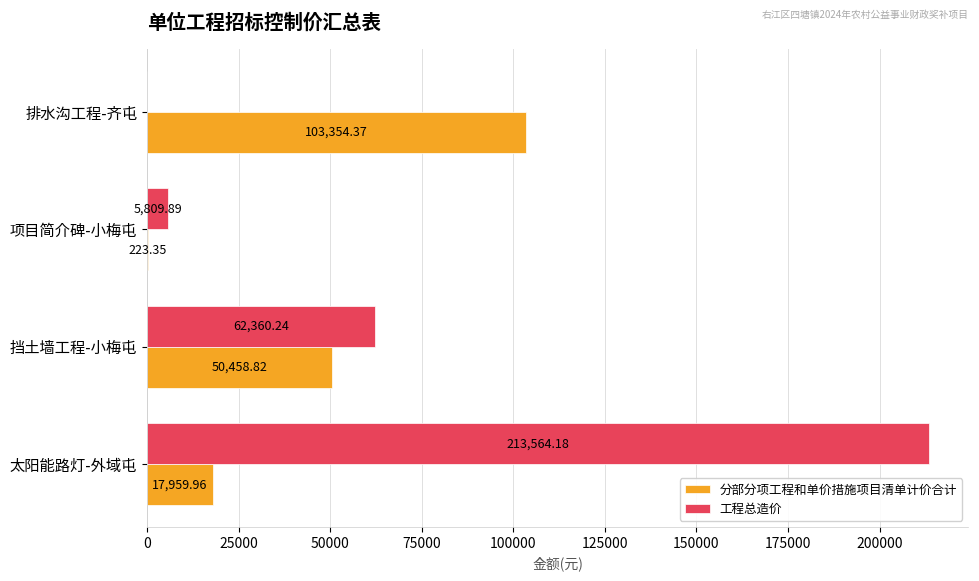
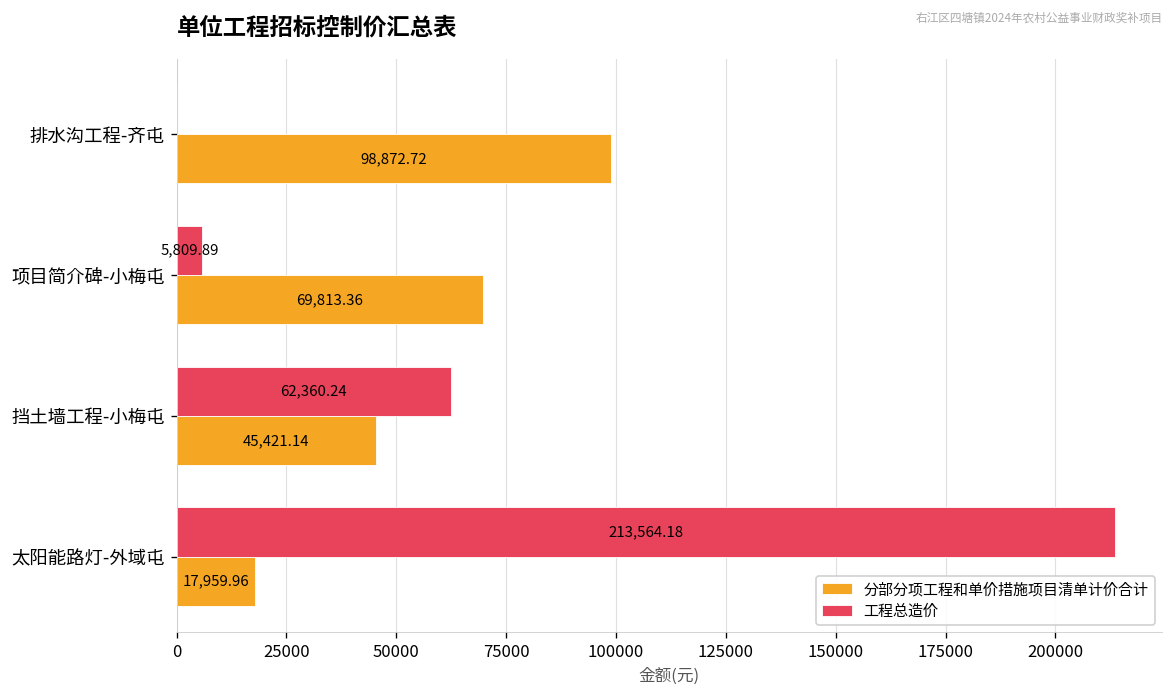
  {
    "分部分项工程和单价措施项目清单计价合计": {
-     "排水沟工程-齐屯": "103,354.37",
-     "项目简介碑-小梅屯": "223.35",
-     "挡土墙工程-小梅屯": "50,458.82",
+     "排水沟工程-齐屯": "98,872.72",
+     "项目简介碑-小梅屯": "69,813.36",
+     "挡土墙工程-小梅屯": "45,421.14",
      "太阳能路灯-外域屯": "17,959.96"
    },
    "工程总造价": {
      "项目简介碑-小梅屯": "5,809.89",
      "挡土墙工程-小梅屯": "62,360.24",
      "太阳能路灯-外域屯": "213,564.18"
    }
  }
